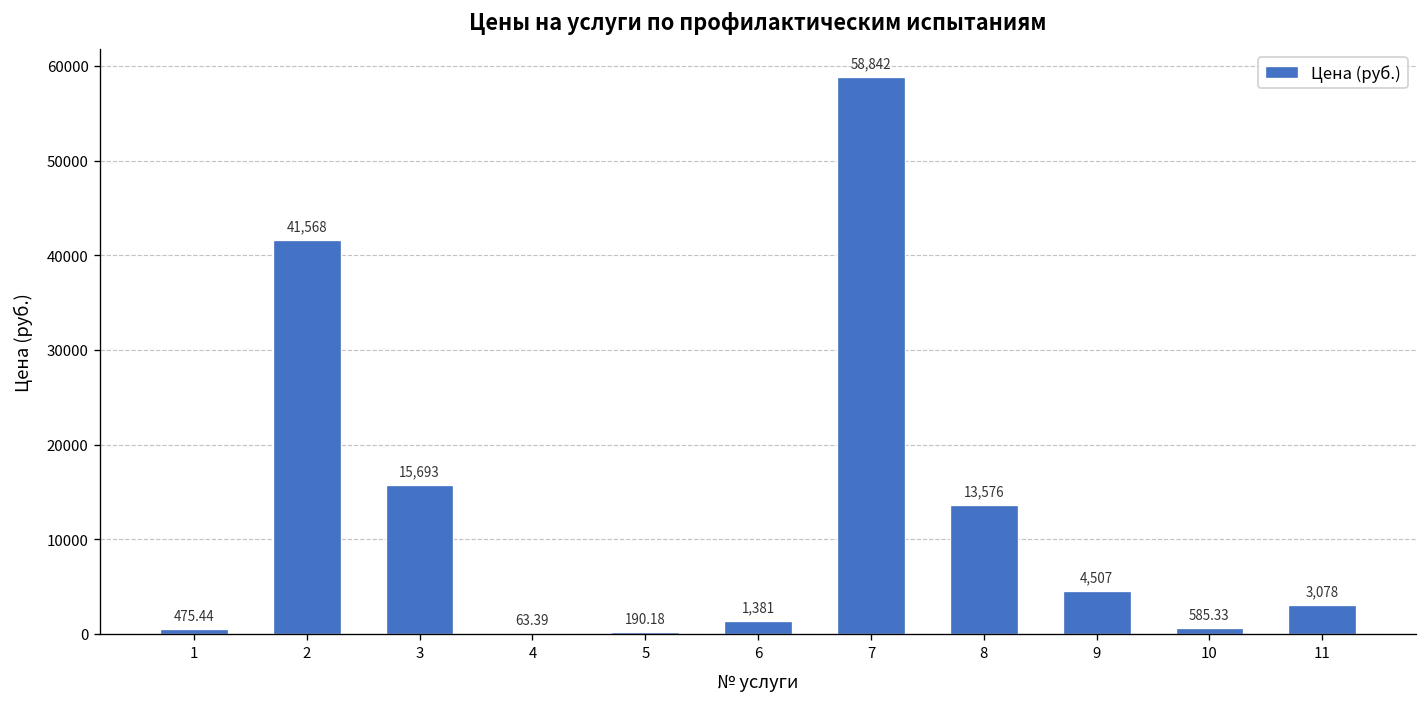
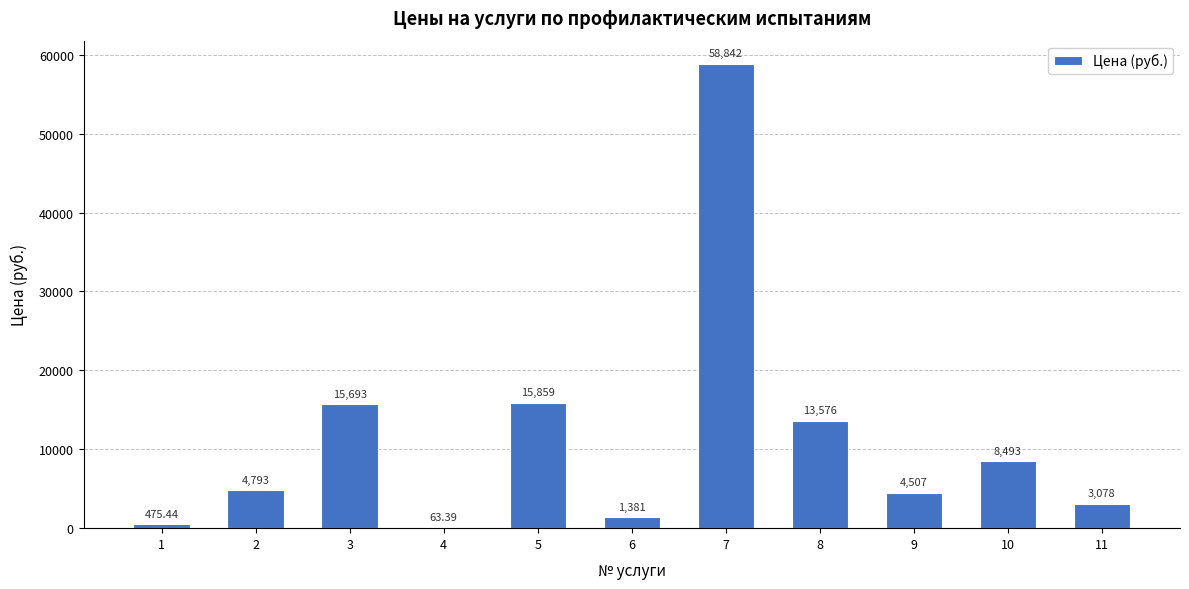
  {
    "1": "475.44",
-   "2": "41,568",
+   "2": "4,793",
    "3": "15,693",
    "4": "63.39",
-   "5": "190.18",
+   "5": "15,859",
    "6": "1,381",
    "7": "58,842",
    "8": "13,576",
    "9": "4,507",
-   "10": "585.33",
+   "10": "8,493",
    "11": "3,078"
  }
